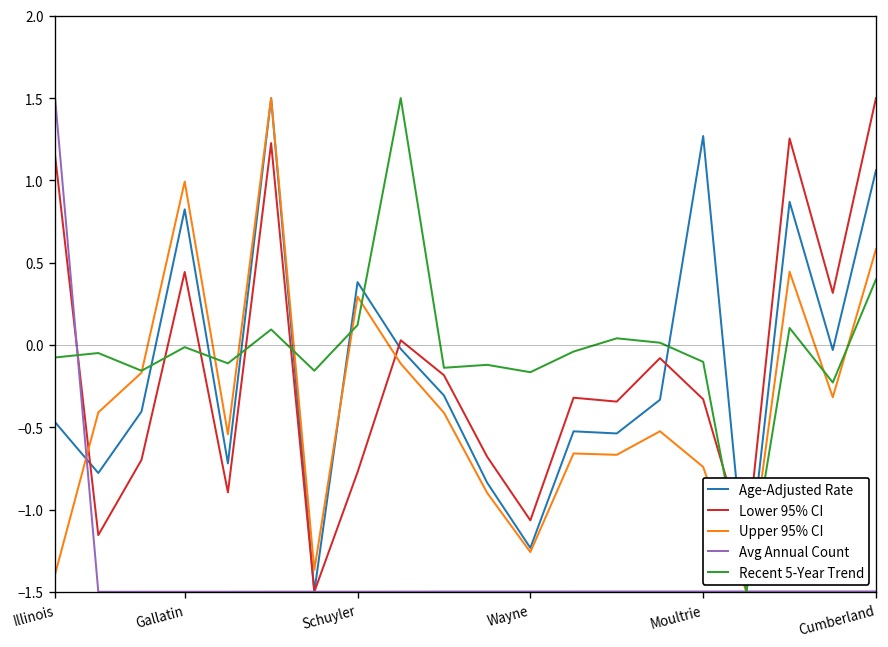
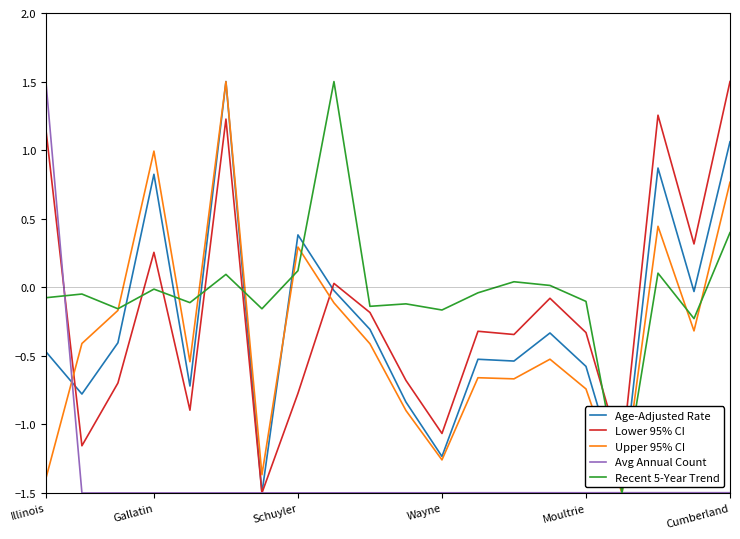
  {
    "Age-Adjusted Rate": {
      "Illinois": -0.47,
      "Gallatin": 0.82,
      "Schuyler": 0.38,
      "Wayne": -1.23,
-     "Moultrie": 1.27,
+     "Moultrie": -0.58,
      "Cumberland": 1.06
    },
    "Lower 95% CI": {
      "Illinois": 1.15,
-     "Gallatin": 0.44,
+     "Gallatin": 0.25,
      "Schuyler": -0.77,
      "Wayne": -1.07,
      "Moultrie": -0.33,
      "Cumberland": 1.50
    },
    "Upper 95% CI": {
      "Illinois": -1.39,
      "Gallatin": 0.99,
      "Schuyler": 0.29,
      "Wayne": -1.26,
      "Moultrie": -0.74,
-     "Cumberland": 0.58
+     "Cumberland": 0.77
    },
    "Avg Annual Count": {
      "Illinois": 1.50,
      "Gallatin": -1.50,
      "Schuyler": -1.50,
      "Wayne": -1.50,
      "Moultrie": -1.50,
      "Cumberland": -1.50
    },
    "Recent 5-Year Trend": {
      "Illinois": -0.08,
      "Gallatin": -0.01,
      "Schuyler": 0.12,
      "Wayne": -0.17,
      "Moultrie": -0.10,
      "Cumberland": 0.40
    }
  }
